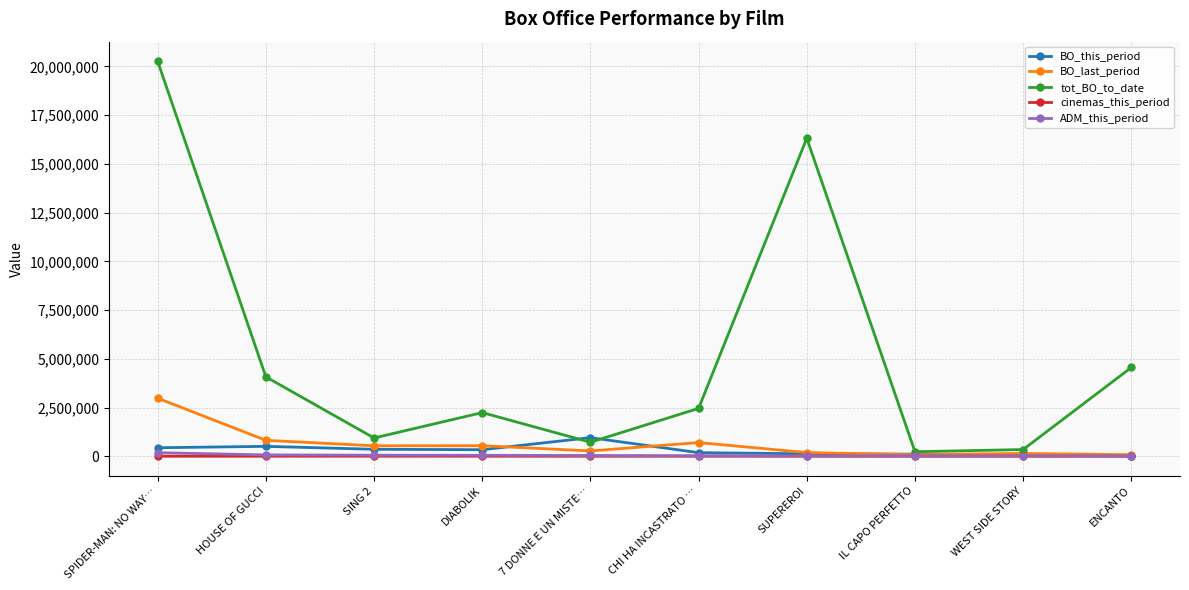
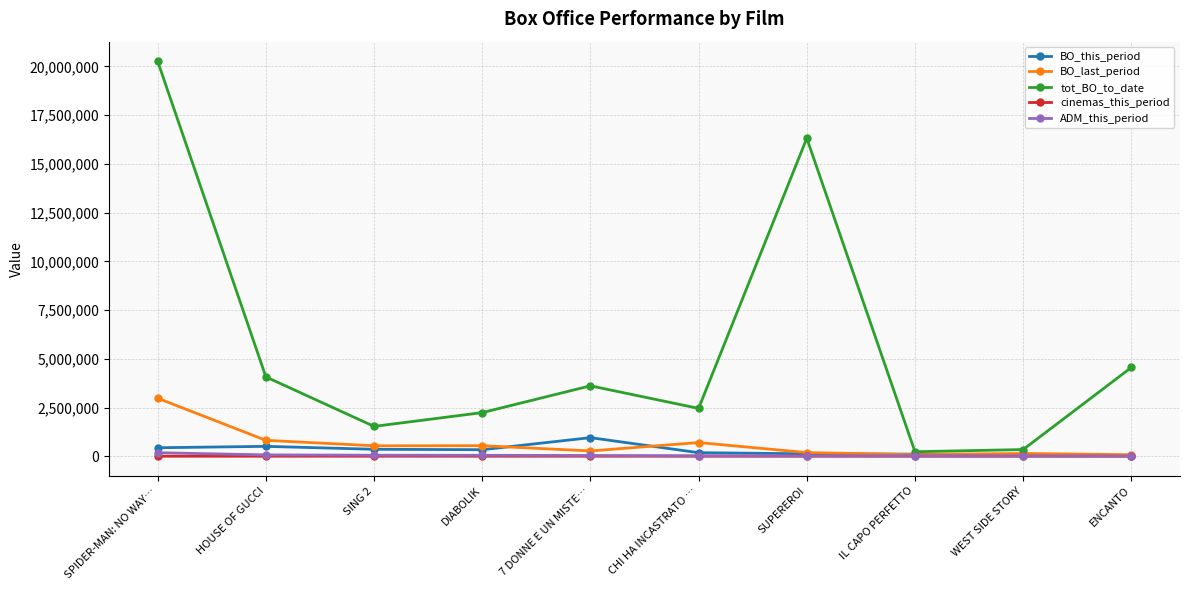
  {
    "BO_this_period": {
      "SPIDER-MAN: NO WAY…": "400,000",
      "HOUSE OF GUCCI": "500,000",
      "SING 2": "400,000",
      "DIABOLIK": "300,000",
      "7 DONNE E UN MISTE…": "1,000,000",
      "CHI HA INCASTRATO …": "200,000"
    },
    "BO_last_period": {
      "SPIDER-MAN: NO WAY…": "3,000,000",
      "HOUSE OF GUCCI": "800,000",
      "SING 2": "500,000",
      "DIABOLIK": "500,000",
      "7 DONNE E UN MISTE…": "300,000",
      "CHI HA INCASTRATO …": "700,000"
    },
    "tot_BO_to_date": {
      "SPIDER-MAN: NO WAY…": "20,300,000",
      "HOUSE OF GUCCI": "4,100,000",
-     "SING 2": "900,000",
+     "SING 2": "1,500,000",
      "DIABOLIK": "2,200,000",
-     "7 DONNE E UN MISTE…": "700,000",
+     "7 DONNE E UN MISTE…": "3,600,000",
      "CHI HA INCASTRATO …": "2,500,000",
      "SUPEREROI": "16,300,000",
      "WEST SIDE STORY": "300,000",
      "ENCANTO": "4,600,000"
    },
    "cinemas_this_period": {
      "SPIDER-MAN: NO WAY…": "0"
    },
    "ADM_this_period": {
      "SPIDER-MAN: NO WAY…": "200,000"
    }
  }
